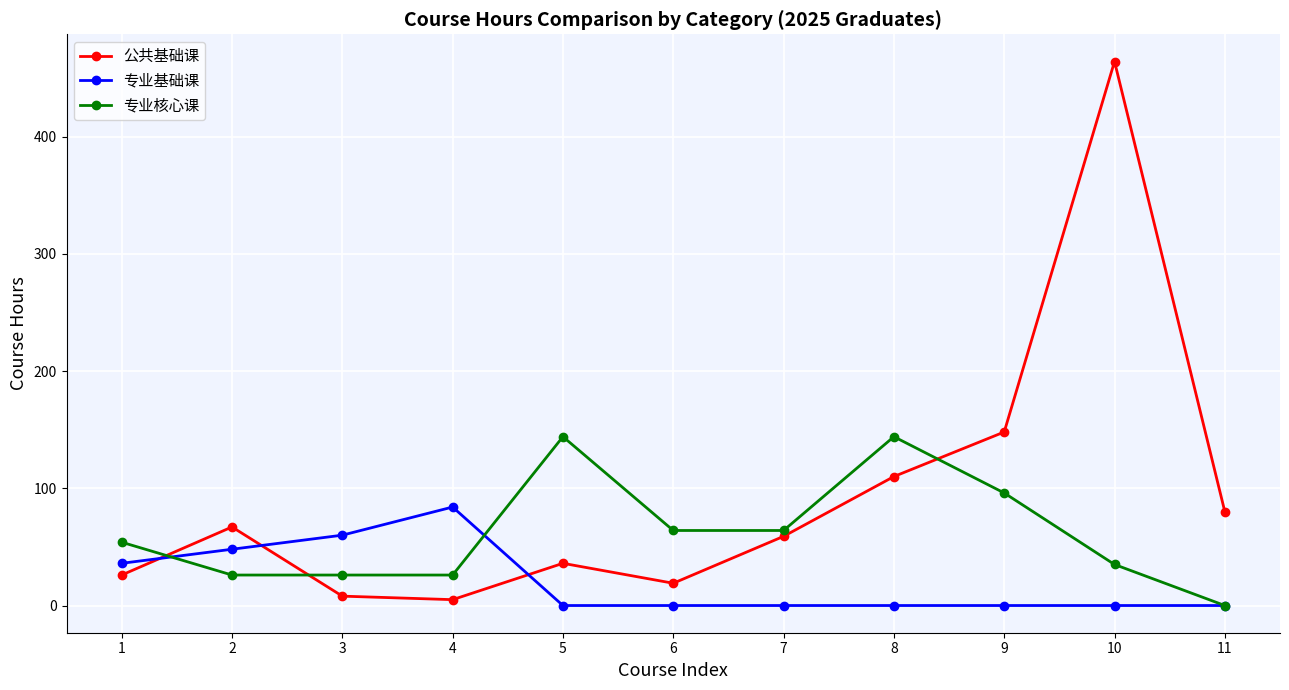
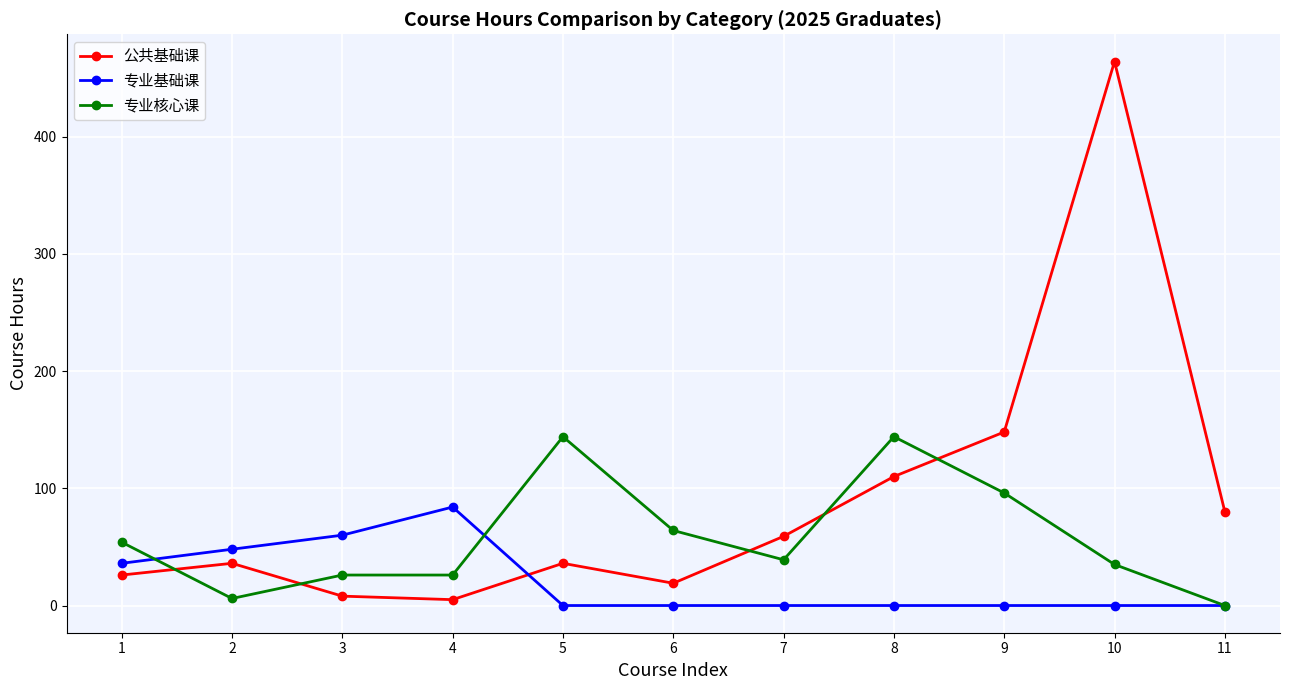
  {
    "公共基础课": {
      "1": 26,
-     "2": 67,
+     "2": 36,
      "3": 8,
      "4": 5,
      "5": 36,
      "6": 19,
      "7": 59,
      "8": 110,
      "9": 148,
      "10": 464,
      "11": 80
    },
    "专业基础课": {
      "1": 36,
      "2": 48,
      "3": 60,
      "4": 84,
      "5": 0,
      "6": 0,
      "7": 0,
      "8": 0,
      "9": 0,
      "10": 0
    },
    "专业核心课": {
      "1": 54,
-     "2": 26,
+     "2": 6,
      "3": 26,
      "4": 26,
      "5": 144,
      "6": 64,
-     "7": 64,
+     "7": 39,
      "8": 144,
      "9": 96,
      "10": 35
    }
  }
